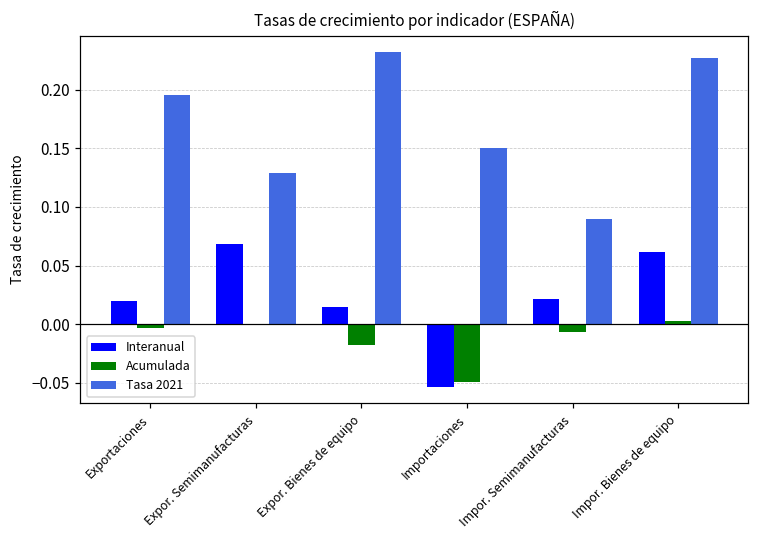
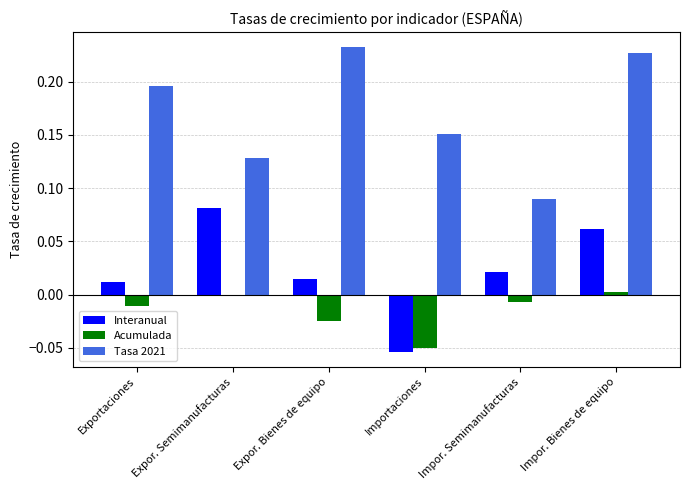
  {
    "Interanual": {
-     "Exportaciones": 0.020,
-     "Expor. Semimanufacturas": 0.069,
+     "Exportaciones": 0.012,
+     "Expor. Semimanufacturas": 0.081,
      "Expor. Bienes de equipo": 0.014,
      "Importaciones": -0.054,
      "Impor. Semimanufacturas": 0.021,
      "Impor. Bienes de equipo": 0.062
    },
    "Acumulada": {
-     "Exportaciones": -0.003,
-     "Expor. Bienes de equipo": -0.018,
+     "Exportaciones": -0.011,
+     "Expor. Bienes de equipo": -0.025,
      "Importaciones": -0.050,
      "Impor. Semimanufacturas": -0.007,
      "Impor. Bienes de equipo": 0.003
    },
    "Tasa 2021": {
      "Exportaciones": 0.196,
      "Expor. Semimanufacturas": 0.129,
      "Expor. Bienes de equipo": 0.232,
      "Importaciones": 0.150,
      "Impor. Semimanufacturas": 0.090,
      "Impor. Bienes de equipo": 0.227
    }
  }
